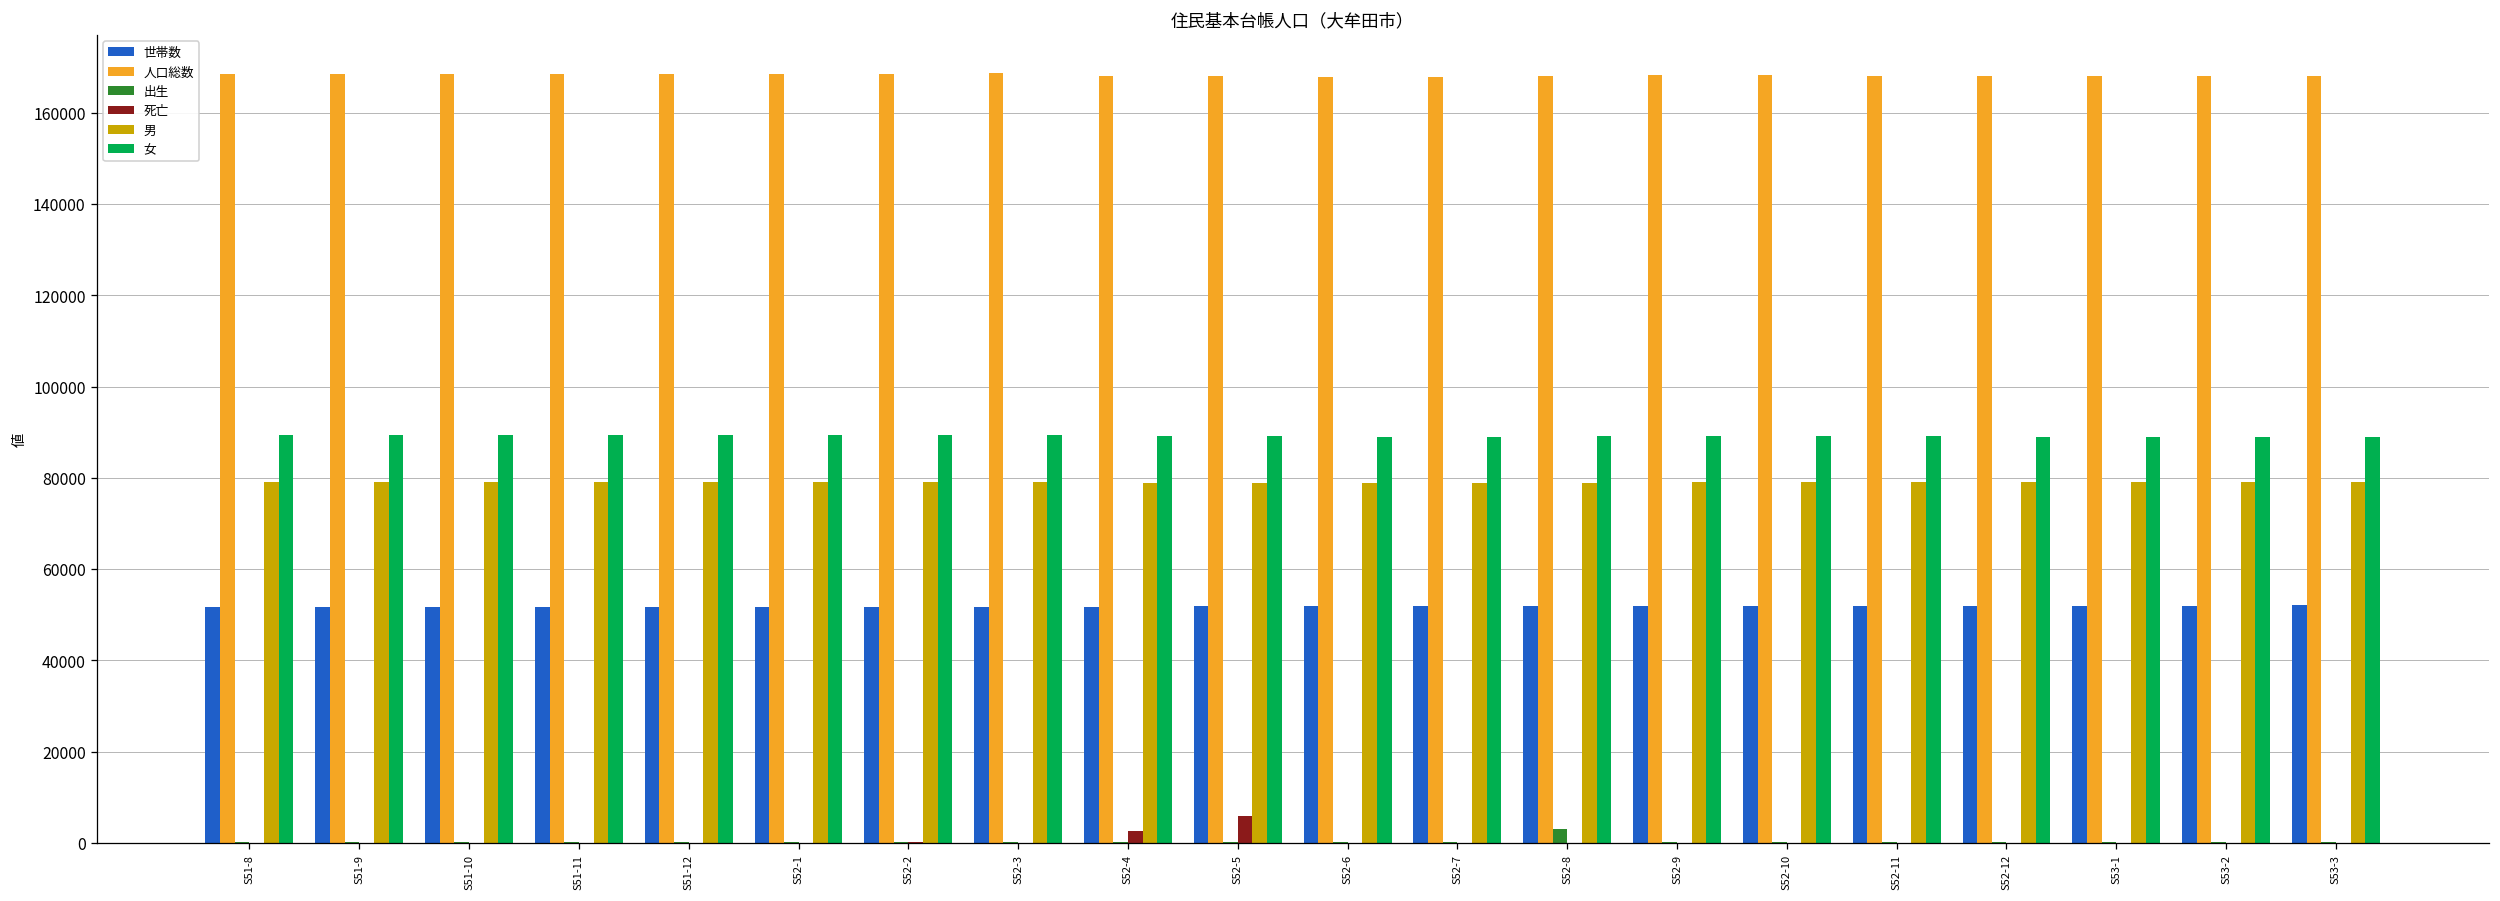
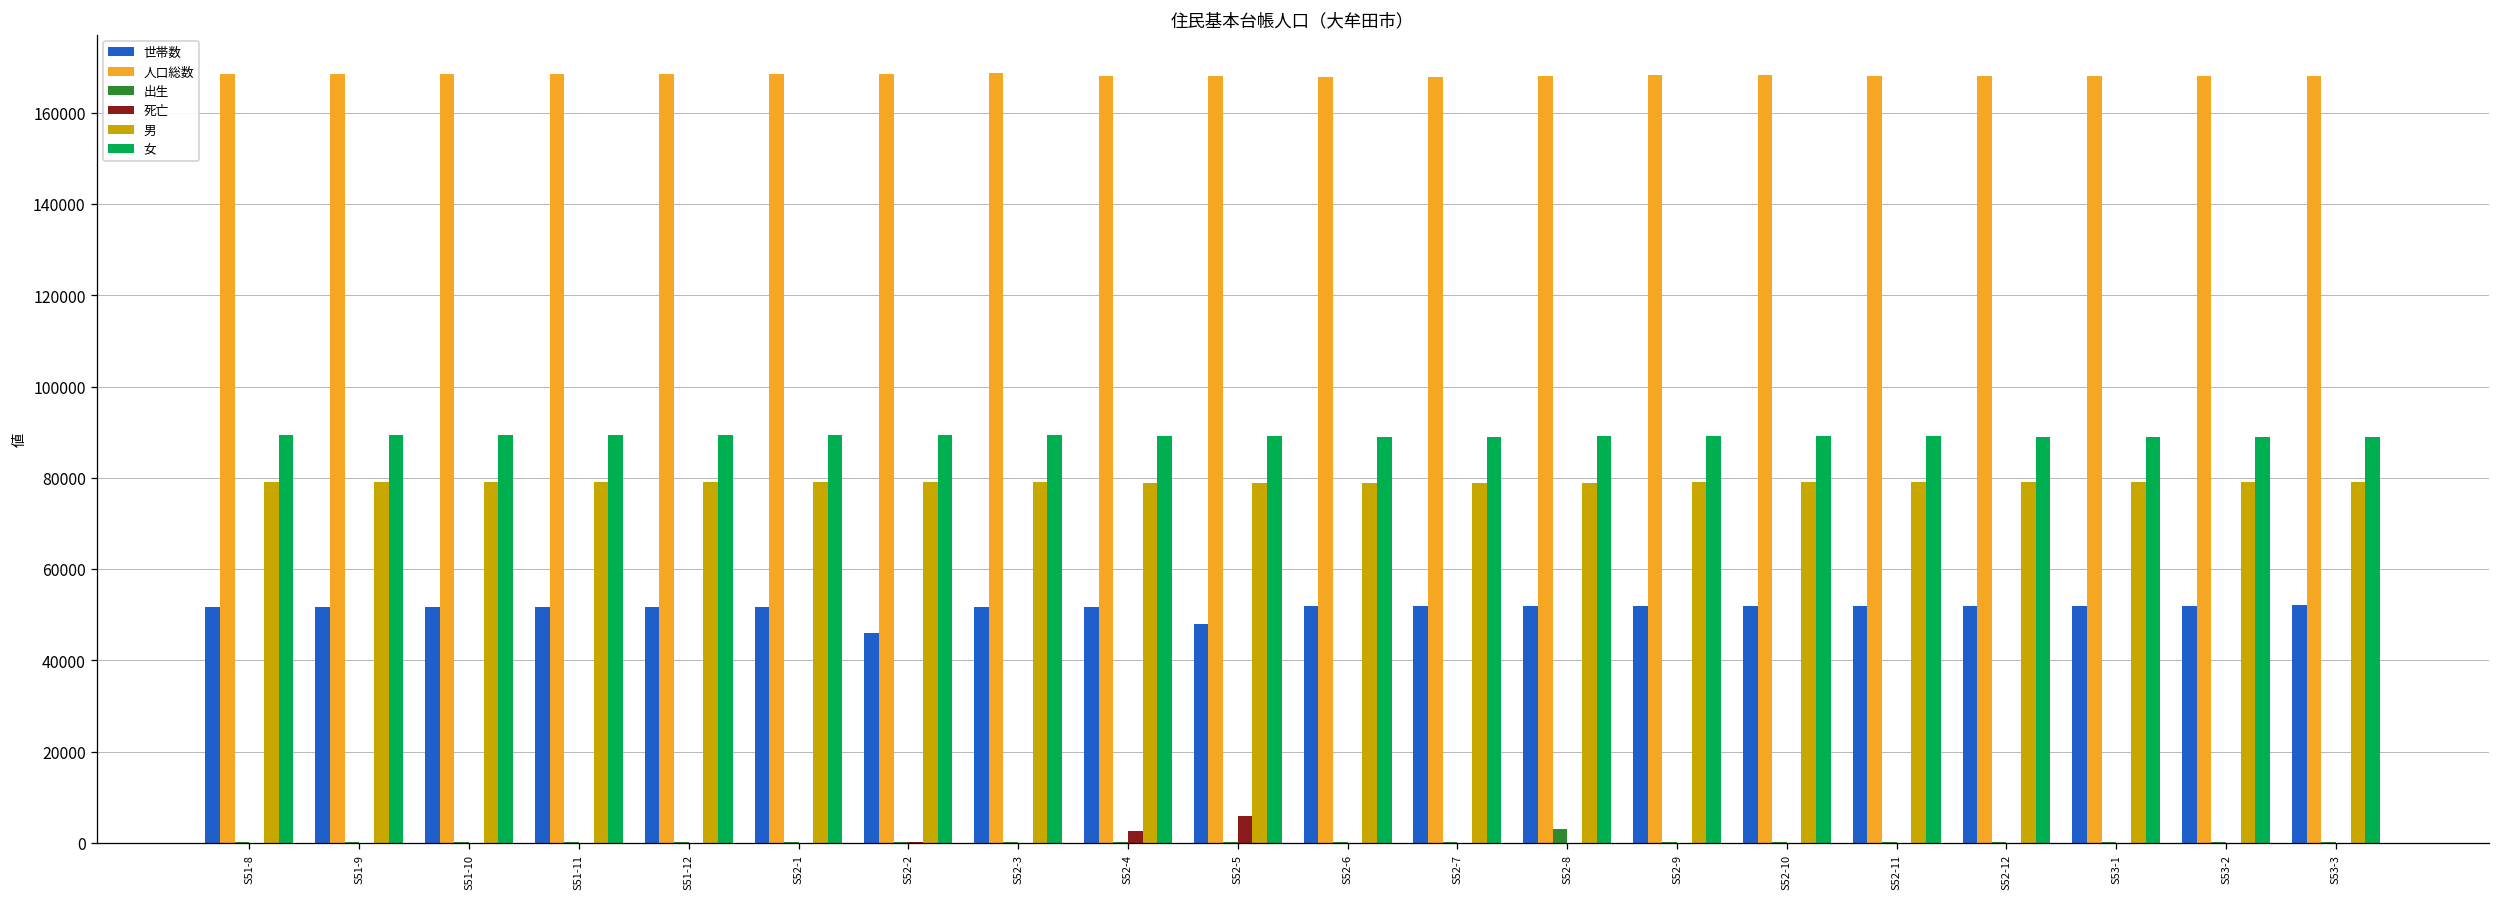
  {
    "世帯数": {
      "S51-8": 52000,
      "S51-9": 52000,
      "S51-10": 52000,
      "S51-11": 52000,
      "S51-12": 52000,
      "S52-1": 52000,
-     "S52-2": 52000,
+     "S52-2": 46000,
      "S52-3": 52000,
      "S52-4": 52000,
-     "S52-5": 52000,
+     "S52-5": 48000,
      "S52-6": 52000,
      "S52-7": 52000,
      "S52-8": 52000,
      "S52-9": 52000,
      "S52-10": 52000,
      "S52-11": 52000,
      "S52-12": 52000,
      "S53-1": 52000,
      "S53-2": 52000,
      "S53-3": 52000
    },
    "出生": {
      "S52-8": 3000
    },
    "死亡": {
      "S52-4": 3000,
      "S52-5": 6000
    },
    "女": {
      "S51-8": 89000,
      "S51-9": 89000,
      "S51-10": 89000,
      "S51-11": 89000,
      "S51-12": 89000,
      "S52-1": 89000,
      "S52-2": 89000,
      "S52-3": 89000,
      "S52-4": 89000,
      "S52-5": 89000,
      "S52-6": 89000,
      "S52-7": 89000,
      "S52-8": 89000,
      "S52-9": 89000,
      "S52-10": 89000,
      "S52-11": 89000,
      "S52-12": 89000,
      "S53-1": 89000,
      "S53-2": 89000,
      "S53-3": 89000
    }
  }
